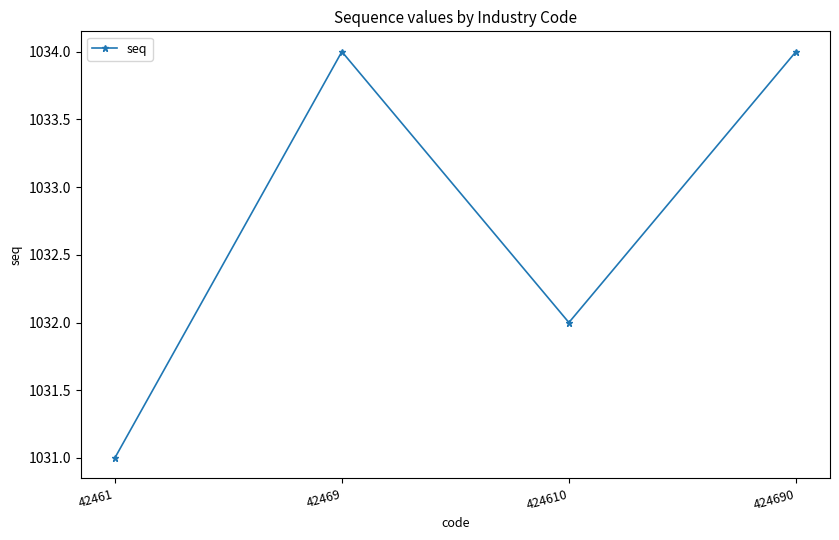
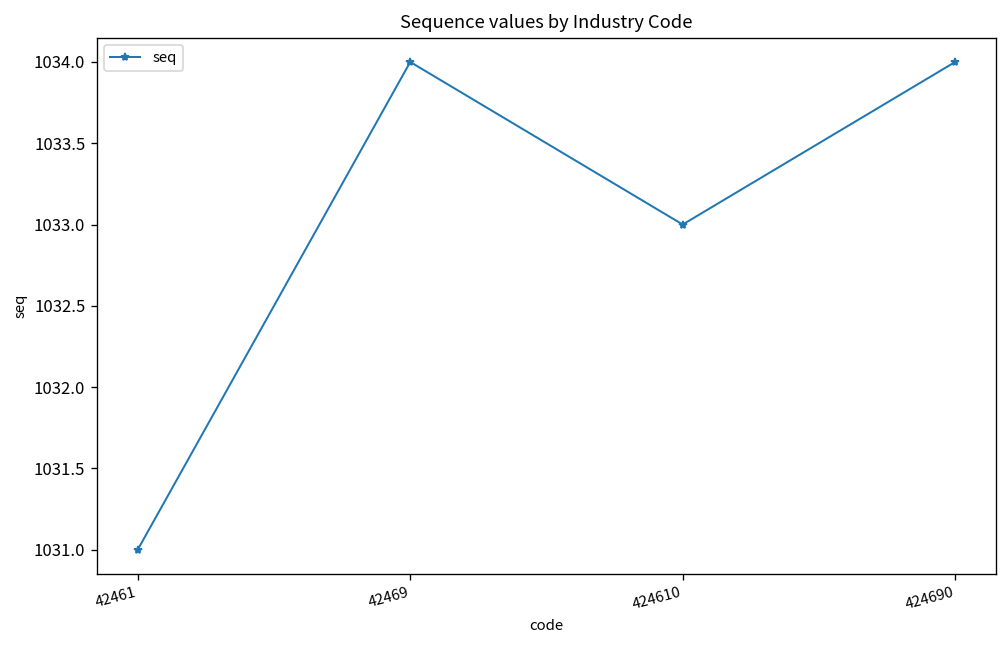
  {
    "42461": 1031,
    "42469": 1034,
-   "424610": 1032,
+   "424610": 1033,
    "424690": 1034
  }
